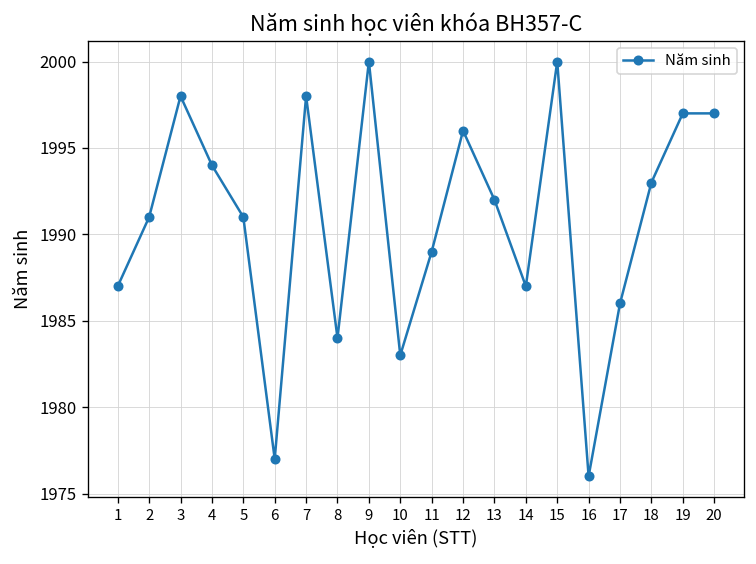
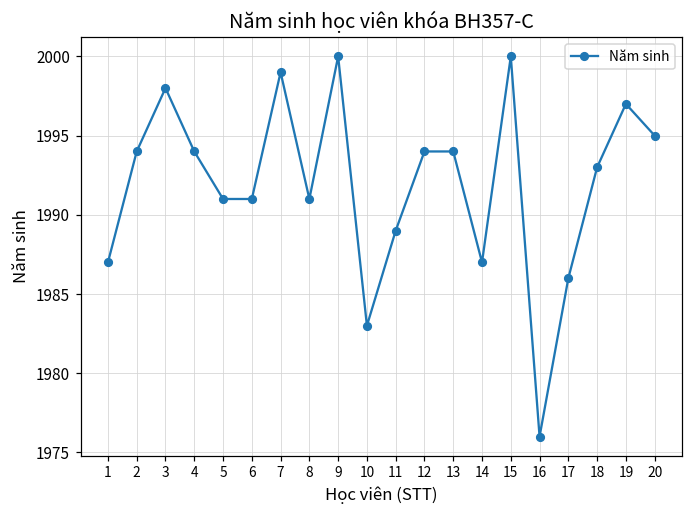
  {
    "1": 1987,
-   "2": 1991,
+   "2": 1994,
    "3": 1998,
    "4": 1994,
    "5": 1991,
-   "6": 1977,
-   "7": 1998,
-   "8": 1984,
+   "6": 1991,
+   "7": 1999,
+   "8": 1991,
    "9": 2000,
    "10": 1983,
    "11": 1989,
-   "12": 1996,
-   "13": 1992,
+   "12": 1994,
+   "13": 1994,
    "14": 1987,
    "15": 2000,
    "16": 1976,
    "17": 1986,
    "18": 1993,
    "19": 1997,
-   "20": 1997
+   "20": 1995
  }
